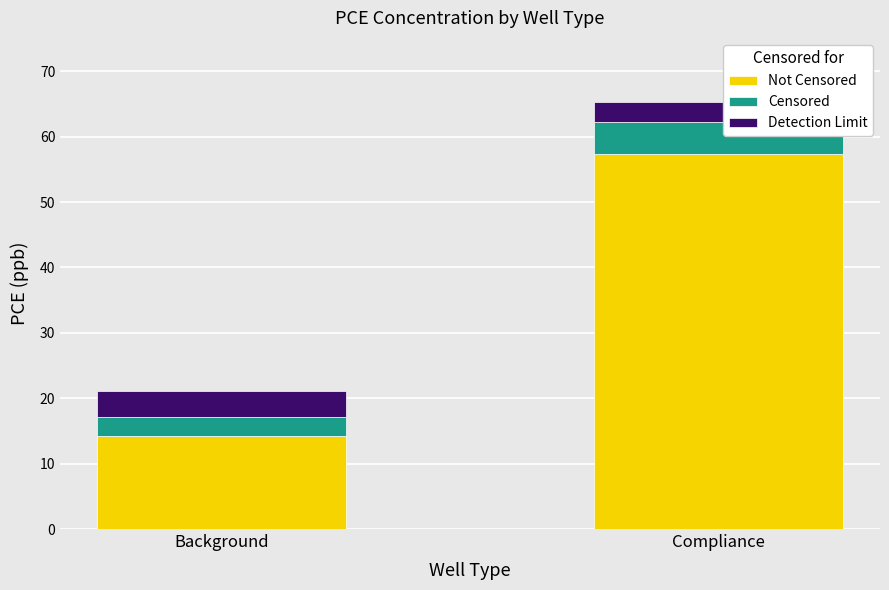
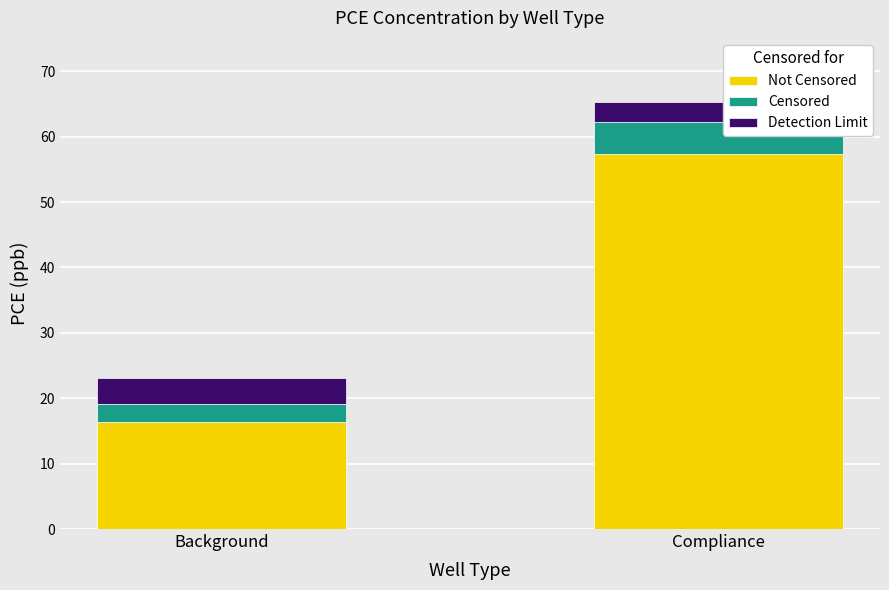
  {
    "Not Censored": {
-     "Background": 14,
+     "Background": 16,
      "Compliance": 57
    },
    "Censored": {
      "Background": 3,
      "Compliance": 5
    },
    "Detection Limit": {
      "Background": 4,
      "Compliance": 3
    }
  }
